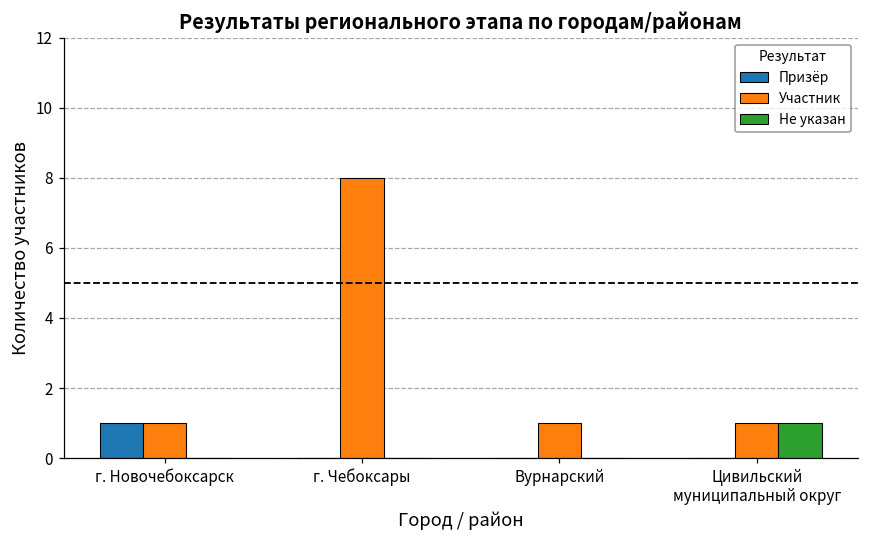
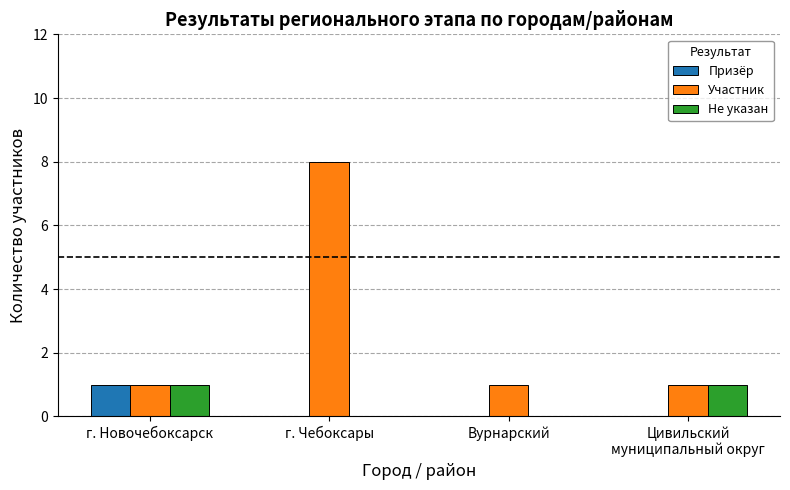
  {
    "Призёр": {
      "г. Новочебоксарск": 1,
      "г. Чебоксары": 0,
      "Вурнарский": 0,
      "Цивильский муниципальный округ": 0
    },
    "Участник": {
      "г. Новочебоксарск": 1,
      "г. Чебоксары": 8,
      "Вурнарский": 1,
      "Цивильский муниципальный округ": 1
    },
    "Не указан": {
-     "г. Новочебоксарск": 0,
+     "г. Новочебоксарск": 1,
      "г. Чебоксары": 0,
      "Вурнарский": 0,
      "Цивильский муниципальный округ": 1
    }
  }
